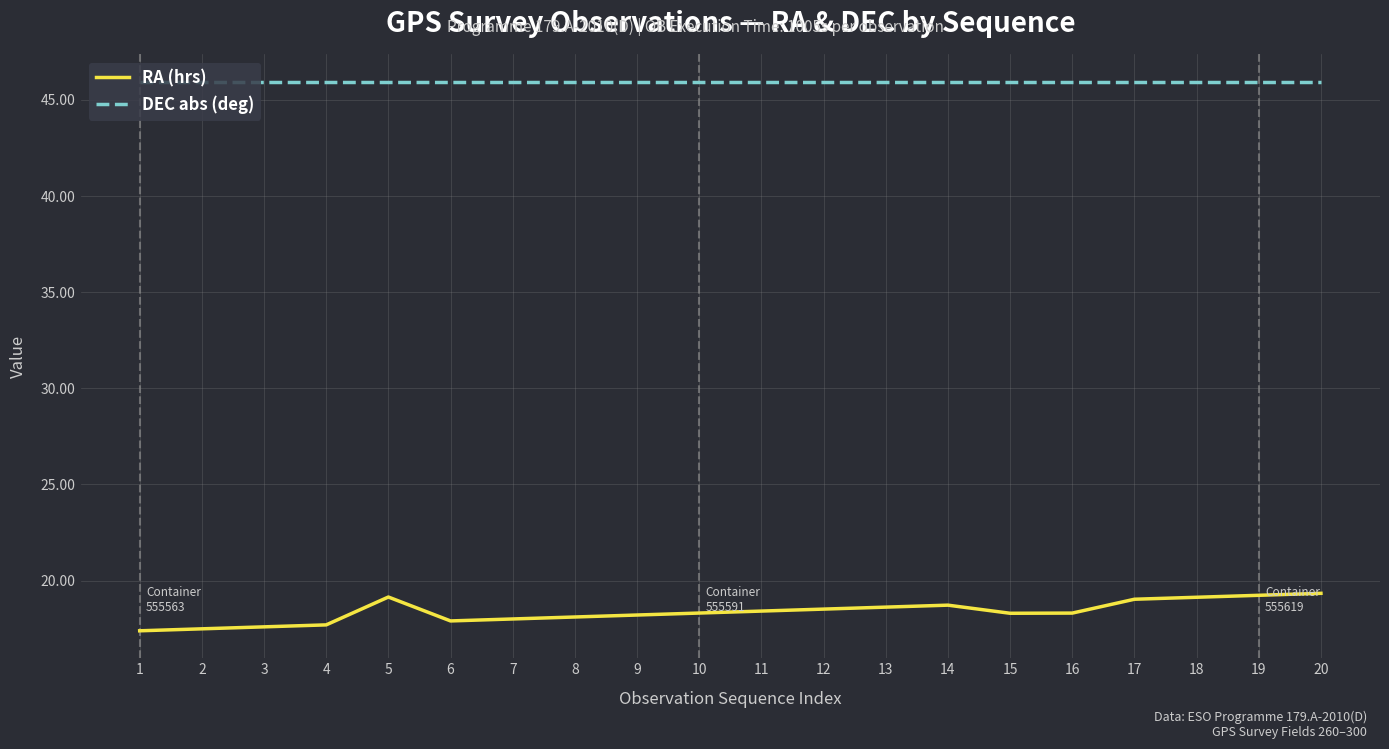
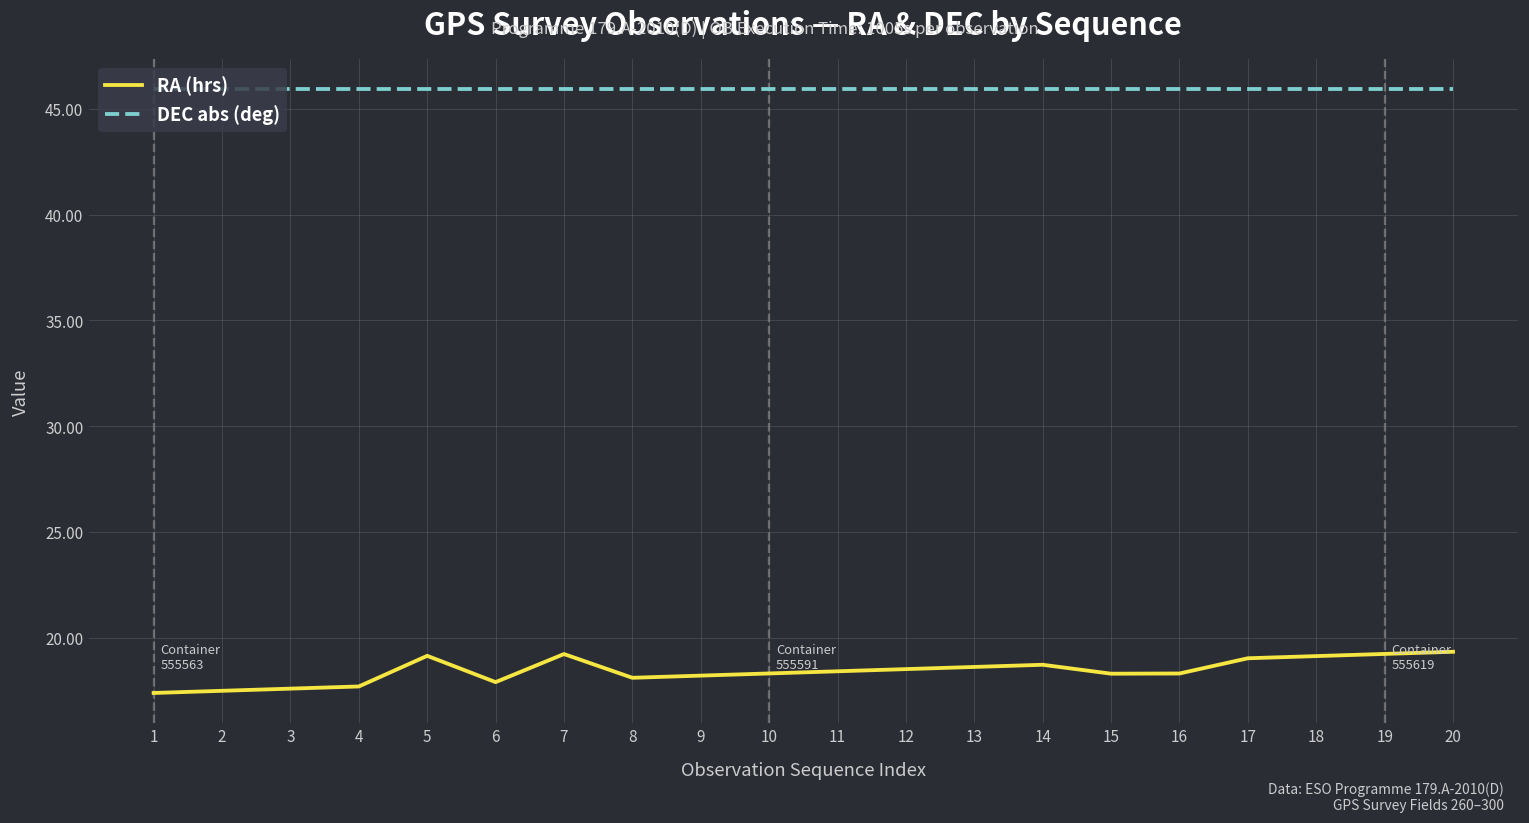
  {
    "RA (hrs)": {
      "1": 17.4,
      "3": 17.6,
      "4": 17.7,
      "5": 19.1,
      "6": 17.9,
-     "7": 18.0,
+     "7": 19.2,
      "8": 18.1,
      "9": 18.2,
      "10": 18.3,
      "12": 18.5,
      "13": 18.6,
      "14": 18.7,
      "15": 18.3,
      "16": 18.3,
      "17": 19.0,
      "18": 19.1,
      "19": 19.2
    },
    "DEC abs (deg)": {
      "3": 45.9,
      "4": 45.9,
      "5": 45.9,
      "6": 45.9,
      "7": 45.9,
      "8": 45.9,
      "9": 45.9,
      "10": 45.9,
      "11": 45.9,
      "12": 45.9,
      "13": 45.9,
      "14": 45.9,
      "15": 45.9,
      "16": 45.9,
      "17": 45.9,
      "18": 45.9,
      "19": 45.9,
      "20": 45.9
    }
  }
